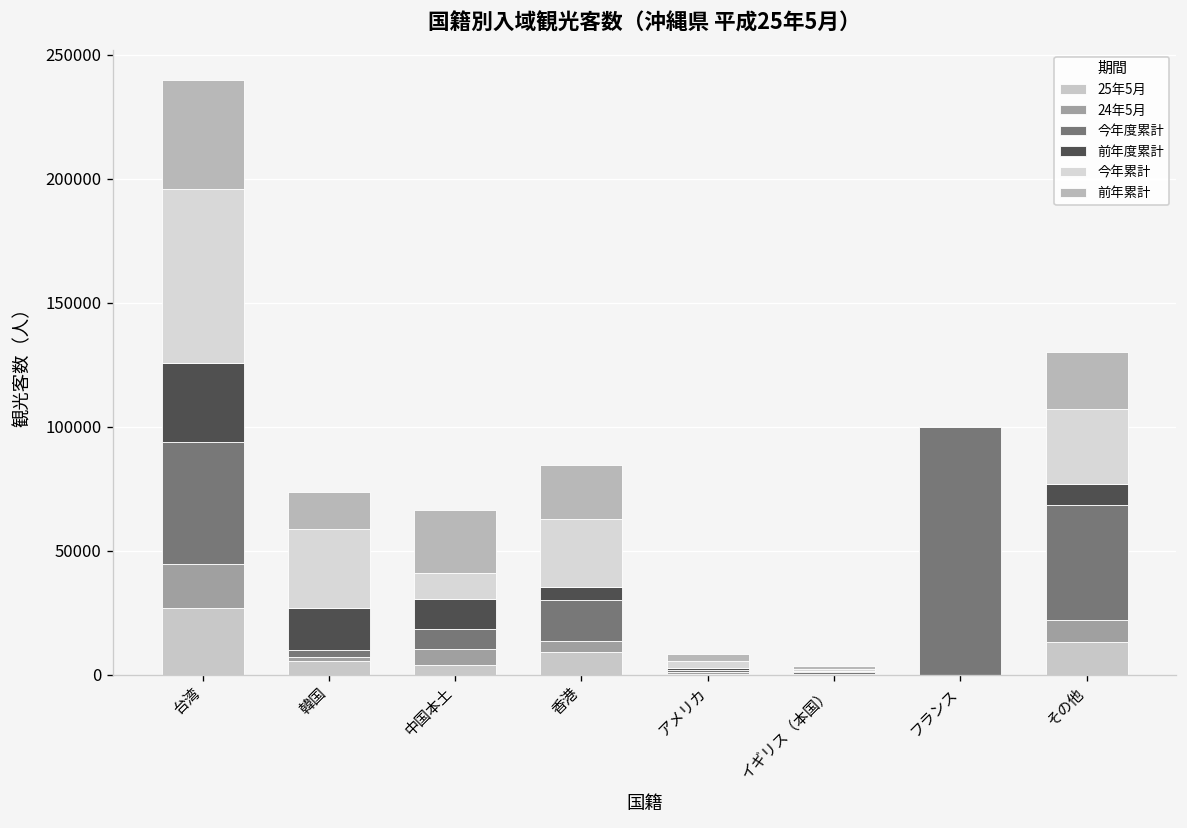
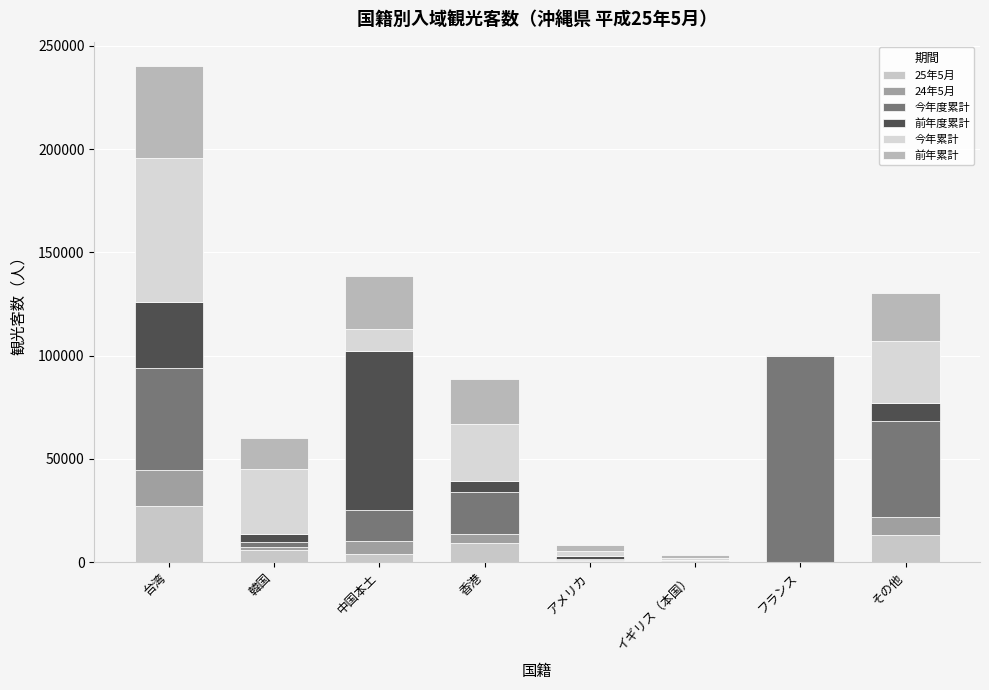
  {
    "今年度累計": {
      "台湾": 49000,
      "韓国": 2000,
-     "中国本土": 8000,
-     "香港": 16000,
+     "中国本土": 15000,
+     "香港": 20000,
      "フランス": 100000,
      "その他": 46000
    },
    "前年度累計": {
      "台湾": 32000,
-     "韓国": 17000,
-     "中国本土": 12000,
+     "韓国": 4000,
+     "中国本土": 77000,
      "香港": 5000,
      "その他": 9000
    }
  }
